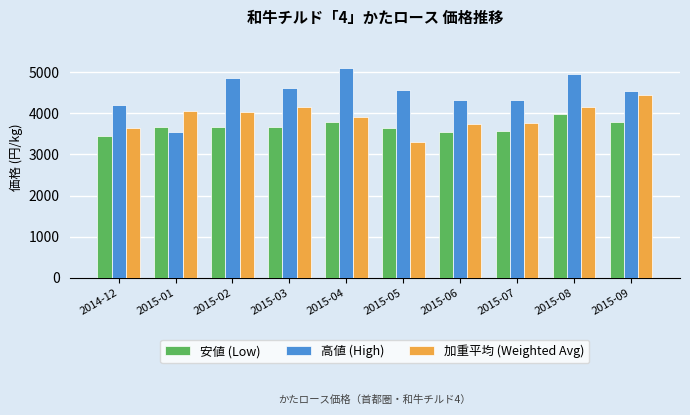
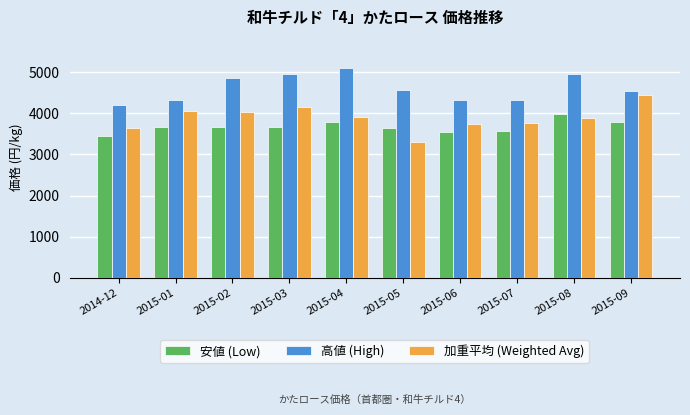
  {
    "安値 (Low)": {
      "2014-12": 3500,
      "2015-01": 3700,
      "2015-02": 3700,
      "2015-03": 3700,
      "2015-04": 3800,
      "2015-05": 3600,
      "2015-06": 3500,
      "2015-07": 3600,
      "2015-08": 4000,
      "2015-09": 3800
    },
    "高値 (High)": {
      "2014-12": 4200,
-     "2015-01": 3600,
+     "2015-01": 4300,
      "2015-02": 4900,
-     "2015-03": 4600,
+     "2015-03": 5000,
      "2015-04": 5100,
      "2015-05": 4600,
      "2015-06": 4300,
      "2015-07": 4300,
      "2015-08": 5000,
      "2015-09": 4500
    },
    "加重平均 (Weighted Avg)": {
      "2014-12": 3600,
      "2015-01": 4000,
      "2015-02": 4000,
      "2015-03": 4200,
      "2015-04": 3900,
      "2015-05": 3300,
      "2015-06": 3700,
      "2015-07": 3800,
-     "2015-08": 4200,
+     "2015-08": 3900,
      "2015-09": 4500
    }
  }
